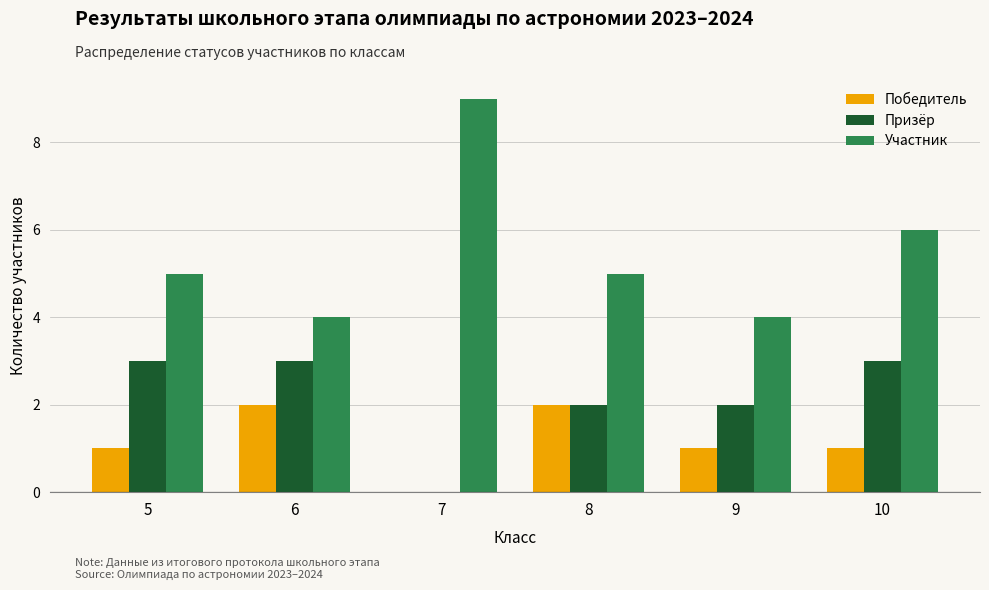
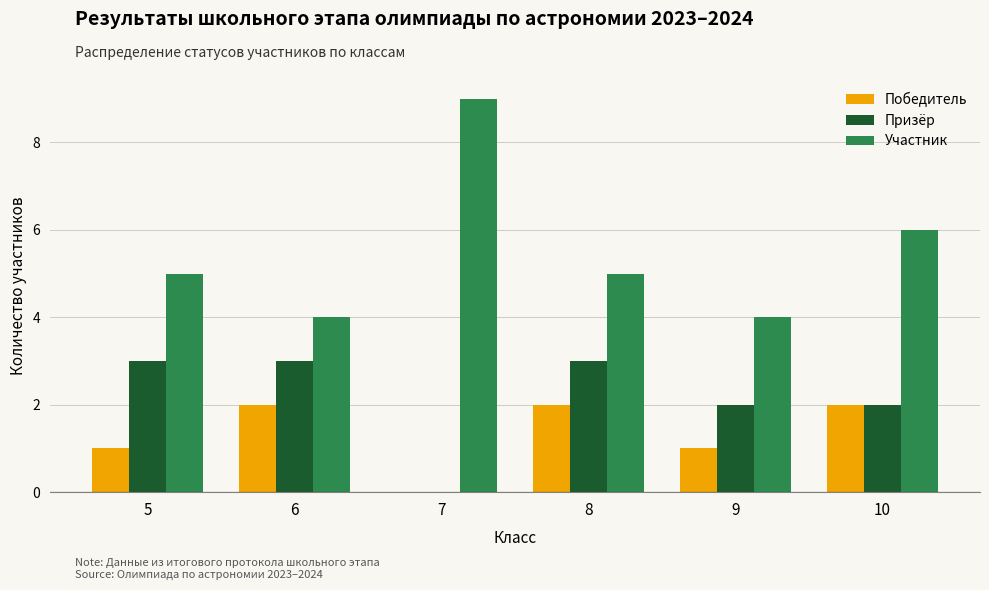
  {
    "Победитель": {
      "5": 1,
      "6": 2,
      "7": 0,
      "8": 2,
      "9": 1,
-     "10": 1
+     "10": 2
    },
    "Призёр": {
      "5": 3,
      "6": 3,
      "7": 0,
-     "8": 2,
+     "8": 3,
      "9": 2,
-     "10": 3
+     "10": 2
    },
    "Участник": {
      "5": 5,
      "6": 4,
      "7": 9,
      "8": 5,
      "9": 4,
      "10": 6
    }
  }
